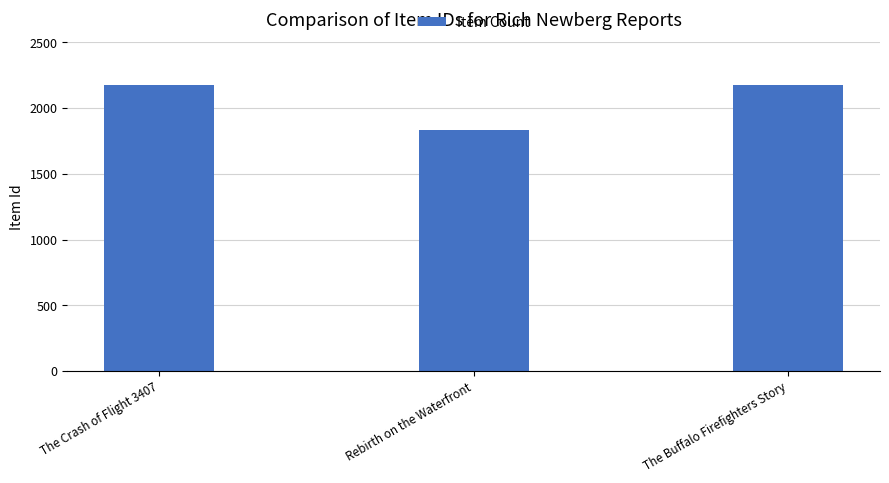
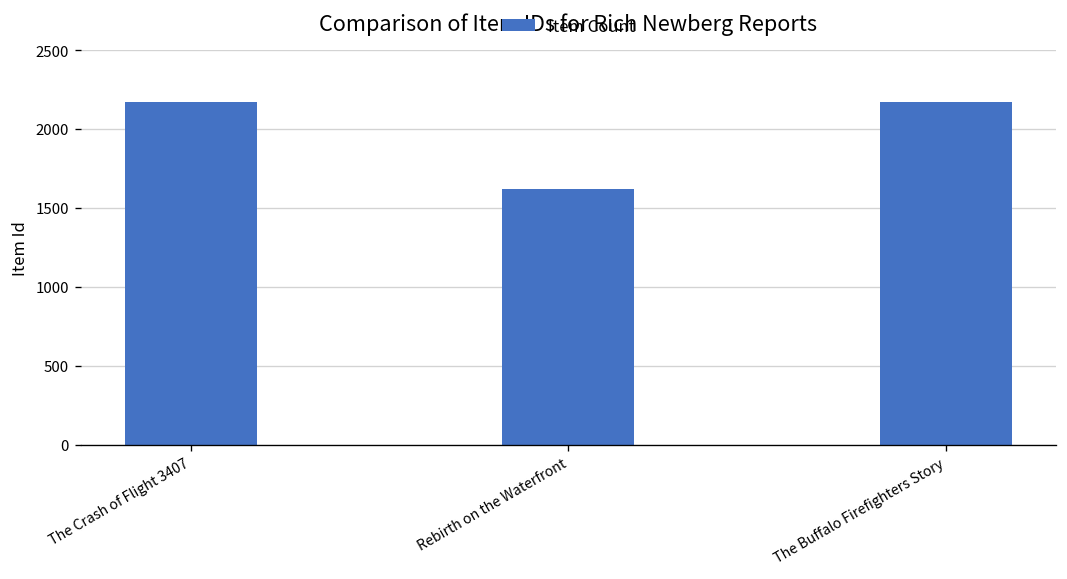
  {
    "The Crash of Flight 3407": 2170,
-   "Rebirth on the Waterfront": 1830,
+   "Rebirth on the Waterfront": 1620,
    "The Buffalo Firefighters Story": 2170
  }
